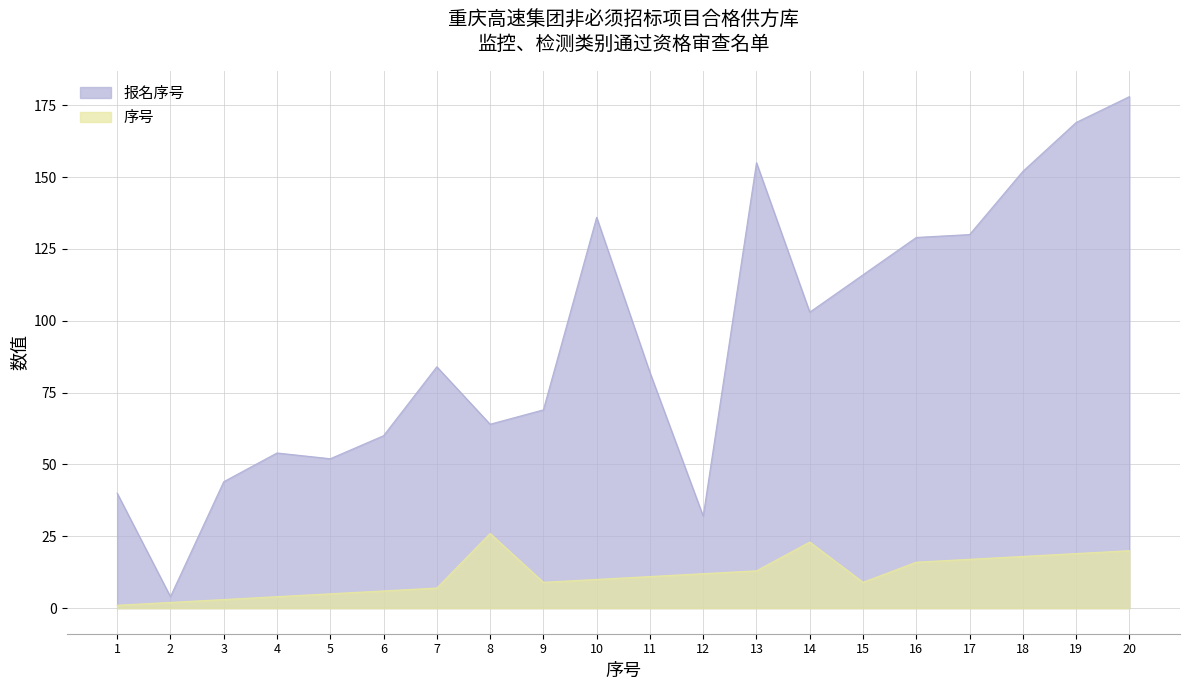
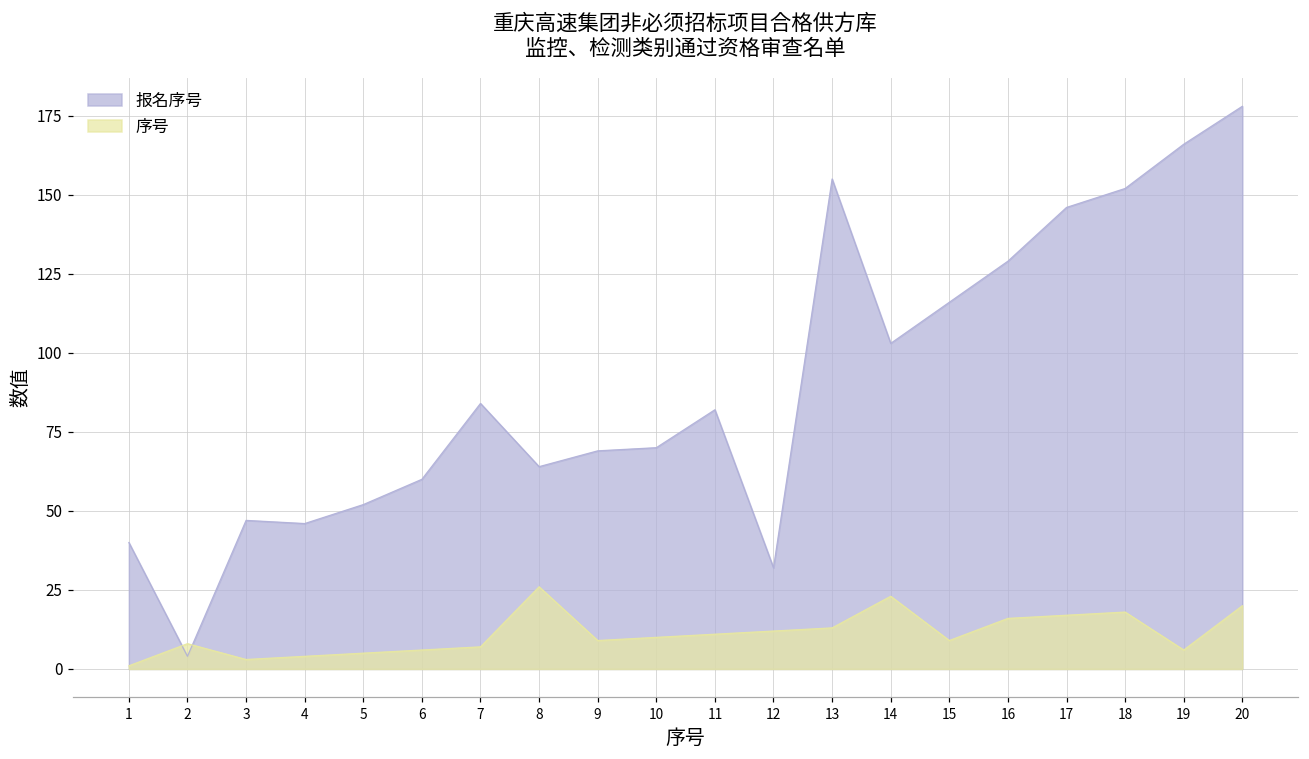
  {
    "报名序号": {
      "1": 40,
      "2": 4,
-     "3": 44,
-     "4": 54,
+     "3": 47,
+     "4": 46,
      "5": 52,
      "6": 60,
      "7": 84,
      "8": 64,
      "9": 69,
-     "10": 136,
+     "10": 70,
      "11": 82,
      "12": 32,
      "13": 155,
      "14": 103,
      "15": 116,
      "16": 129,
-     "17": 130,
+     "17": 146,
      "18": 152,
-     "19": 169,
+     "19": 166,
      "20": 178
    },
    "序号": {
      "1": 1,
-     "2": 2,
+     "2": 8,
      "3": 3,
      "4": 4,
      "5": 5,
      "6": 6,
      "7": 7,
      "8": 26,
      "9": 9,
      "10": 10,
      "11": 11,
      "12": 12,
      "13": 13,
      "14": 23,
      "15": 9,
      "16": 16,
      "17": 17,
      "18": 18,
-     "19": 19,
+     "19": 6,
      "20": 20
    }
  }
